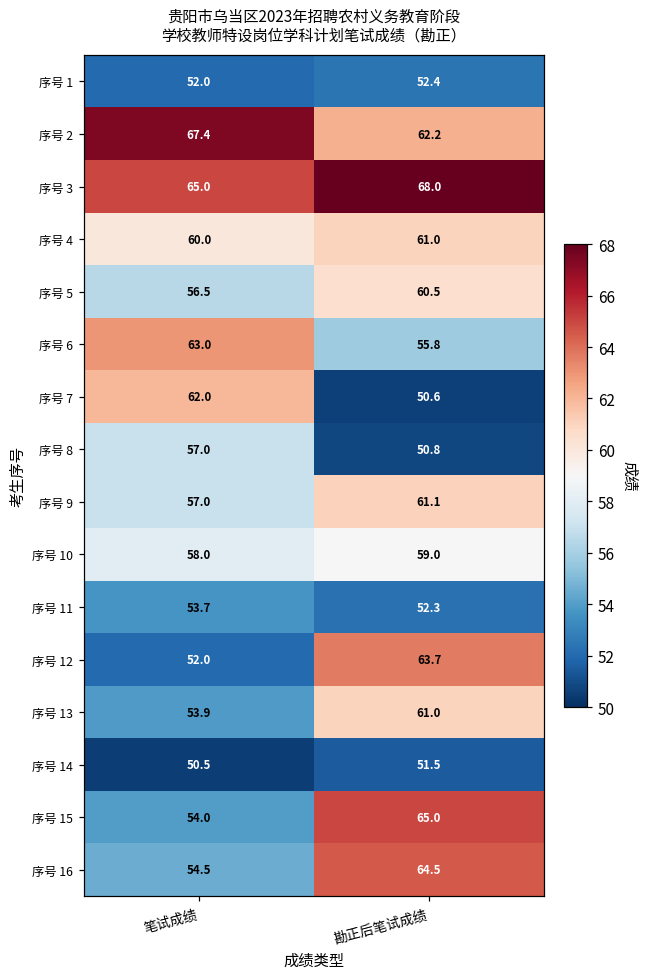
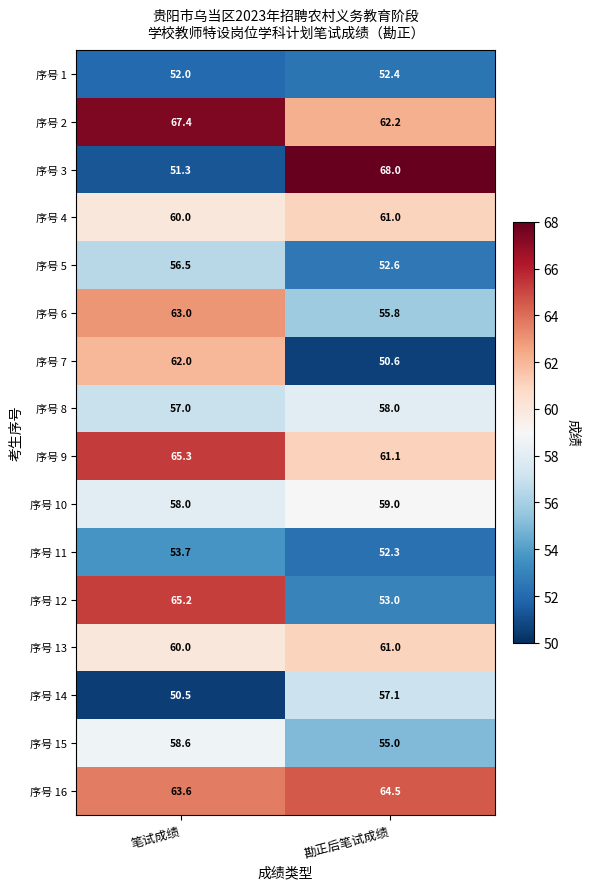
  {
    "序号 1": {
      "笔试成绩": 52.0,
      "勘正后笔试成绩": 52.4
    },
    "序号 2": {
      "笔试成绩": 67.4,
      "勘正后笔试成绩": 62.2
    },
    "序号 3": {
-     "笔试成绩": 65.0,
+     "笔试成绩": 51.3,
      "勘正后笔试成绩": 68.0
    },
    "序号 4": {
      "笔试成绩": 60.0,
      "勘正后笔试成绩": 61.0
    },
    "序号 5": {
      "笔试成绩": 56.5,
-     "勘正后笔试成绩": 60.5
+     "勘正后笔试成绩": 52.6
    },
    "序号 6": {
      "笔试成绩": 63.0,
      "勘正后笔试成绩": 55.8
    },
    "序号 7": {
      "笔试成绩": 62.0,
      "勘正后笔试成绩": 50.6
    },
    "序号 8": {
      "笔试成绩": 57.0,
-     "勘正后笔试成绩": 50.8
+     "勘正后笔试成绩": 58.0
    },
    "序号 9": {
-     "笔试成绩": 57.0,
+     "笔试成绩": 65.3,
      "勘正后笔试成绩": 61.1
    },
    "序号 10": {
      "笔试成绩": 58.0,
      "勘正后笔试成绩": 59.0
    },
    "序号 11": {
      "笔试成绩": 53.7,
      "勘正后笔试成绩": 52.3
    },
    "序号 12": {
-     "笔试成绩": 52.0,
-     "勘正后笔试成绩": 63.7
+     "笔试成绩": 65.2,
+     "勘正后笔试成绩": 53.0
    },
    "序号 13": {
-     "笔试成绩": 53.9,
+     "笔试成绩": 60.0,
      "勘正后笔试成绩": 61.0
    },
    "序号 14": {
      "笔试成绩": 50.5,
-     "勘正后笔试成绩": 51.5
+     "勘正后笔试成绩": 57.1
    },
    "序号 15": {
-     "笔试成绩": 54.0,
-     "勘正后笔试成绩": 65.0
+     "笔试成绩": 58.6,
+     "勘正后笔试成绩": 55.0
    },
    "序号 16": {
-     "笔试成绩": 54.5,
+     "笔试成绩": 63.6,
      "勘正后笔试成绩": 64.5
    }
  }
